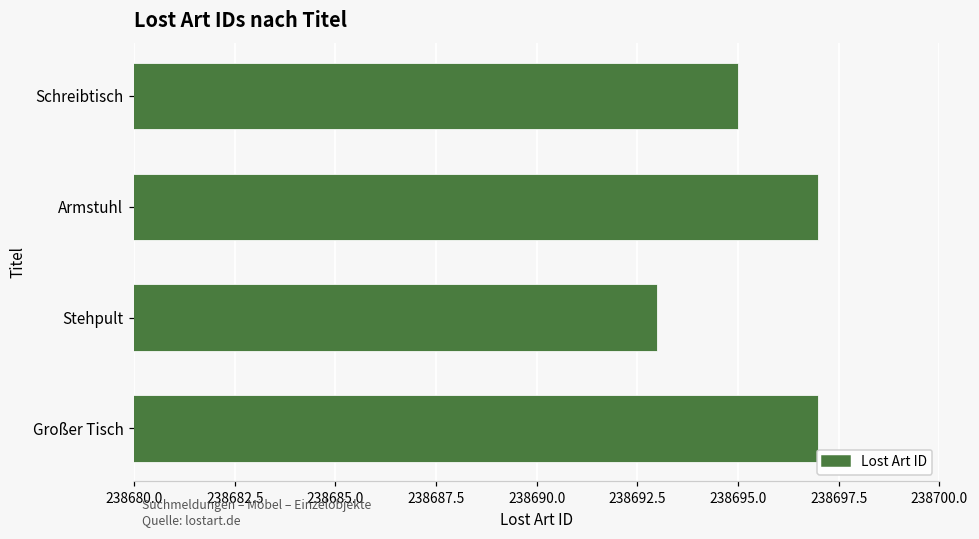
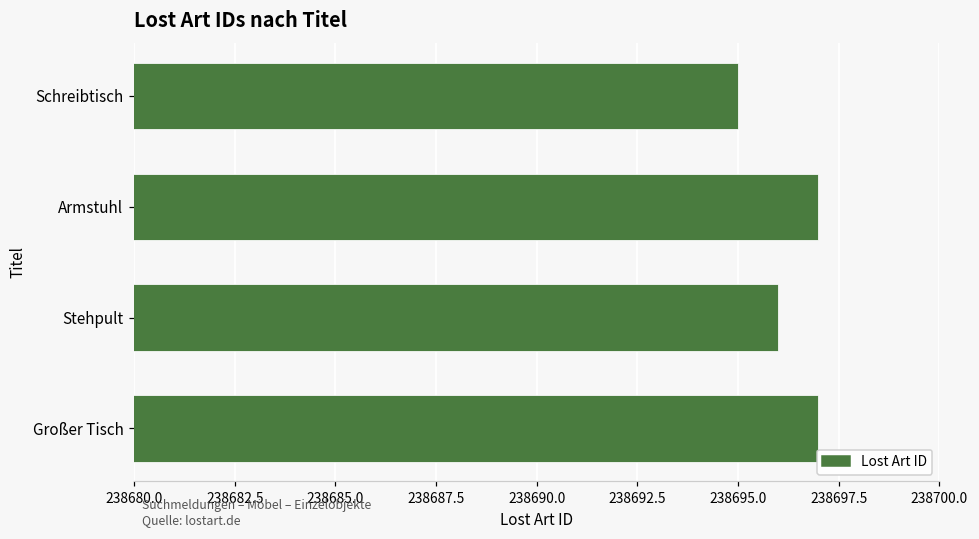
  {
    "Lost Art ID": {
      "Schreibtisch": 238695,
      "Armstuhl": 238697,
-     "Stehpult": 238693,
+     "Stehpult": 238696,
      "Großer Tisch": 238697
    }
  }
